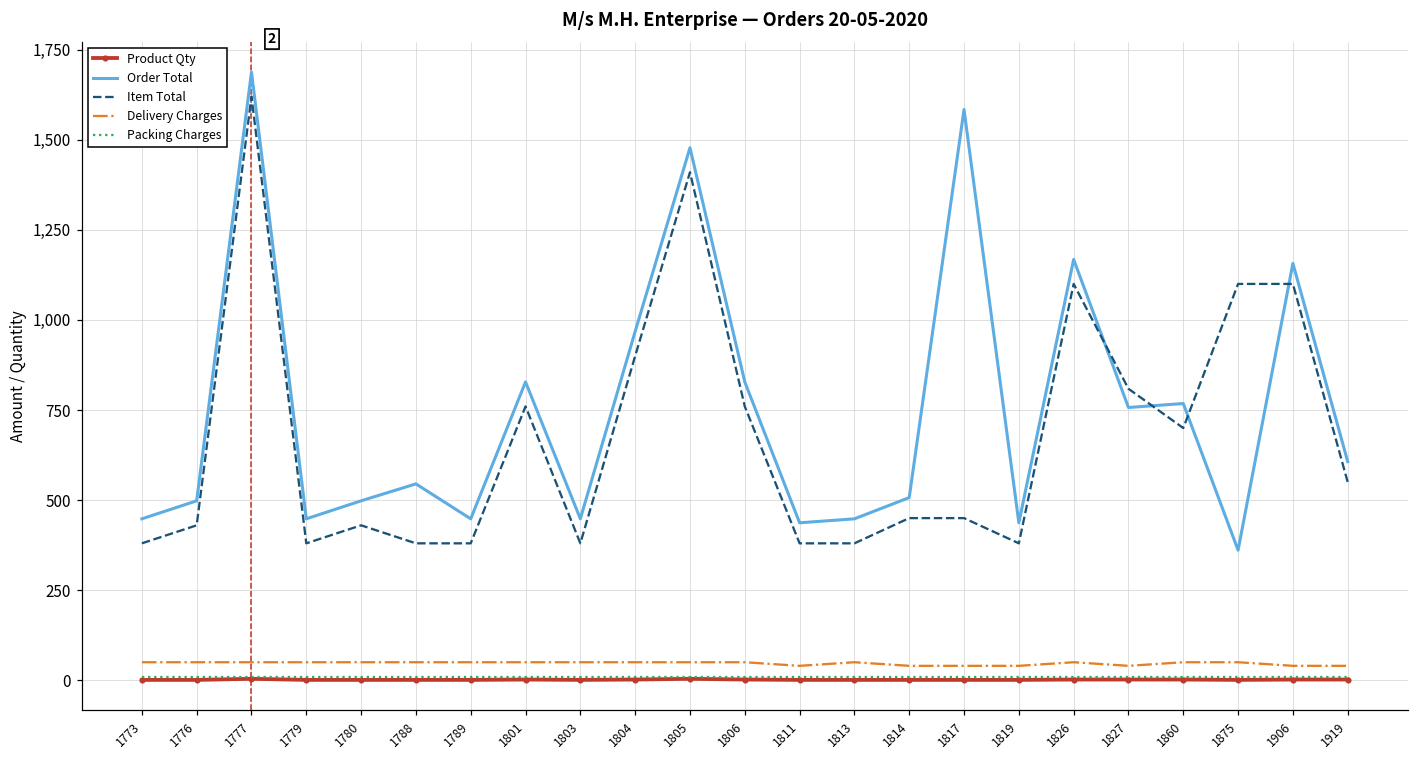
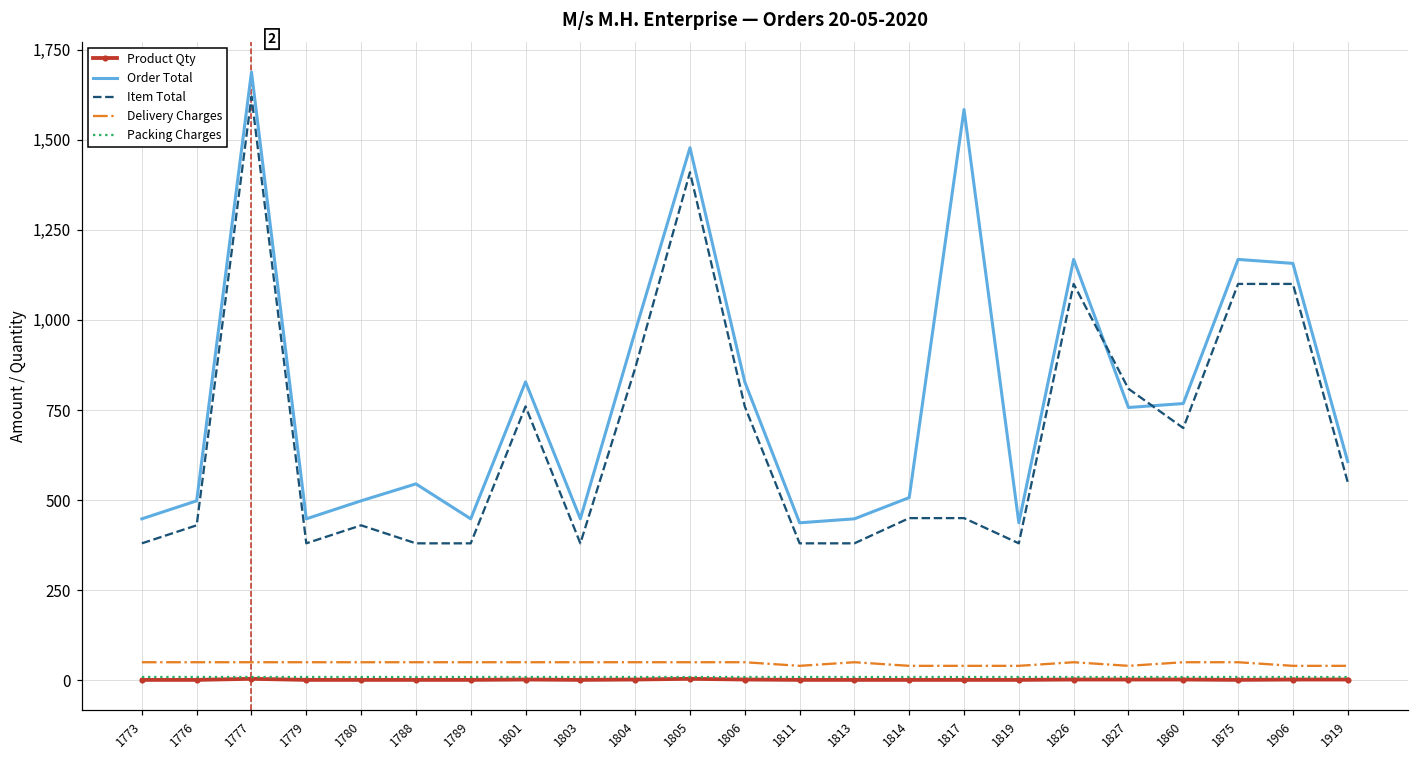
  {
    "Order Total": {
      "1773": "450",
      "1776": "500",
      "1777": "1,690",
      "1779": "450",
      "1780": "500",
      "1788": "550",
      "1789": "450",
      "1801": "830",
      "1803": "450",
      "1804": "970",
      "1805": "1,480",
      "1806": "830",
      "1811": "440",
      "1813": "450",
      "1814": "510",
      "1817": "1,580",
      "1819": "440",
      "1826": "1,170",
      "1827": "760",
      "1860": "770",
-     "1875": "360",
+     "1875": "1,170",
      "1906": "1,160",
      "1919": "610"
    },
    "Item Total": {
      "1773": "380",
      "1776": "430",
      "1777": "1,620",
      "1779": "380",
      "1780": "430",
      "1788": "380",
      "1789": "380",
      "1801": "760",
      "1803": "380",
-     "1804": "900",
+     "1804": "870",
      "1805": "1,410",
      "1806": "760",
      "1811": "380",
      "1813": "380",
      "1814": "450",
      "1817": "450",
      "1819": "380",
      "1826": "1,100",
      "1827": "810",
      "1860": "700",
      "1875": "1,100",
      "1906": "1,100",
      "1919": "550"
    },
    "Delivery Charges": {
      "1773": "50",
      "1776": "50",
      "1777": "50",
      "1779": "50",
      "1780": "50",
      "1788": "50",
      "1789": "50",
      "1801": "50",
      "1803": "50",
      "1804": "50",
      "1805": "50",
      "1806": "50",
      "1811": "40",
      "1813": "50",
      "1814": "40",
      "1817": "40",
      "1819": "40",
      "1826": "50",
      "1827": "40",
      "1860": "50",
      "1875": "50",
      "1906": "40",
      "1919": "40"
    }
  }
